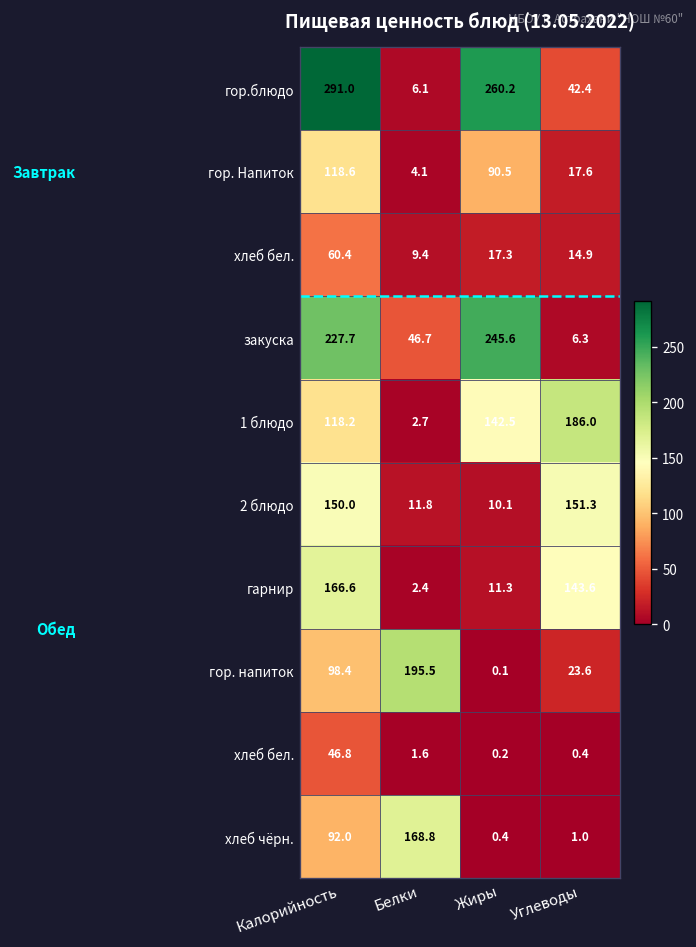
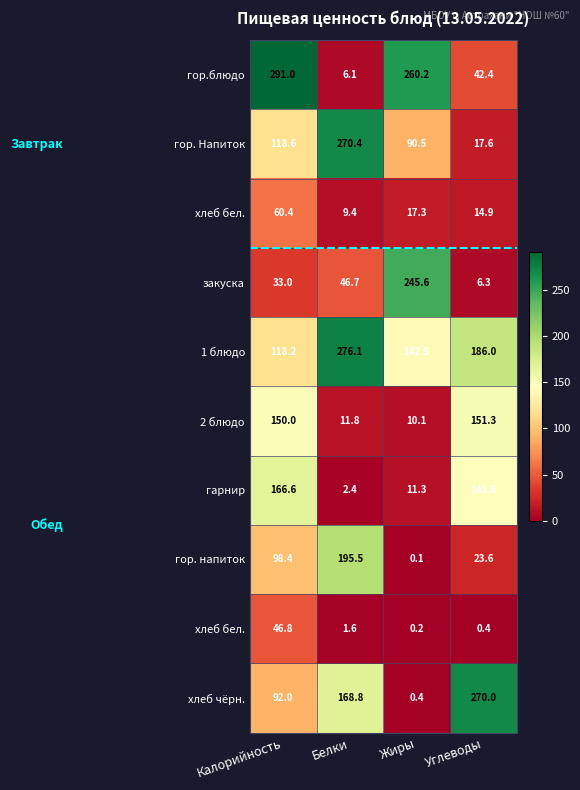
  {
    "гор.блюдо": {
      "Калорийность": 291.0,
      "Белки": 6.1,
      "Жиры": 260.2,
      "Углеводы": 42.4
    },
    "гор. Напиток": {
      "Калорийность": 118.6,
-     "Белки": 4.1,
+     "Белки": 270.4,
      "Жиры": 90.5,
      "Углеводы": 17.6
    },
    "закуска": {
-     "Калорийность": 227.7,
+     "Калорийность": 33.0,
      "Белки": 46.7,
      "Жиры": 245.6,
      "Углеводы": 6.3
    },
    "1 блюдо": {
      "Калорийность": 118.2,
-     "Белки": 2.7,
+     "Белки": 276.1,
      "Жиры": 142.5,
      "Углеводы": 186.0
    },
    "2 блюдо": {
      "Калорийность": 150.0,
      "Белки": 11.8,
      "Жиры": 10.1,
      "Углеводы": 151.3
    },
    "гарнир": {
      "Калорийность": 166.6,
      "Белки": 2.4,
      "Жиры": 11.3,
      "Углеводы": 143.6
    },
    "гор. напиток": {
      "Калорийность": 98.4,
      "Белки": 195.5,
      "Жиры": 0.1,
      "Углеводы": 23.6
    },
    "хлеб чёрн.": {
      "Калорийность": 92.0,
      "Белки": 168.8,
      "Жиры": 0.4,
-     "Углеводы": 1.0
+     "Углеводы": 270.0
    }
  }
